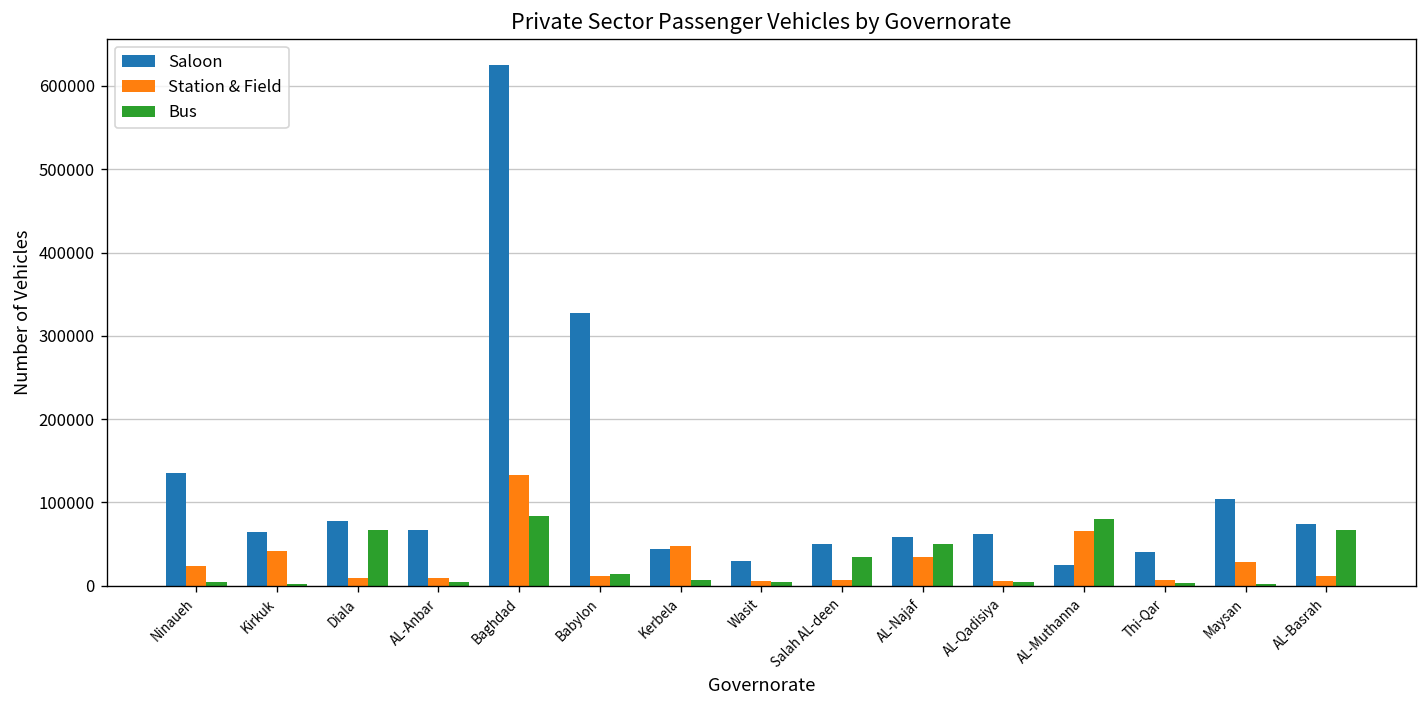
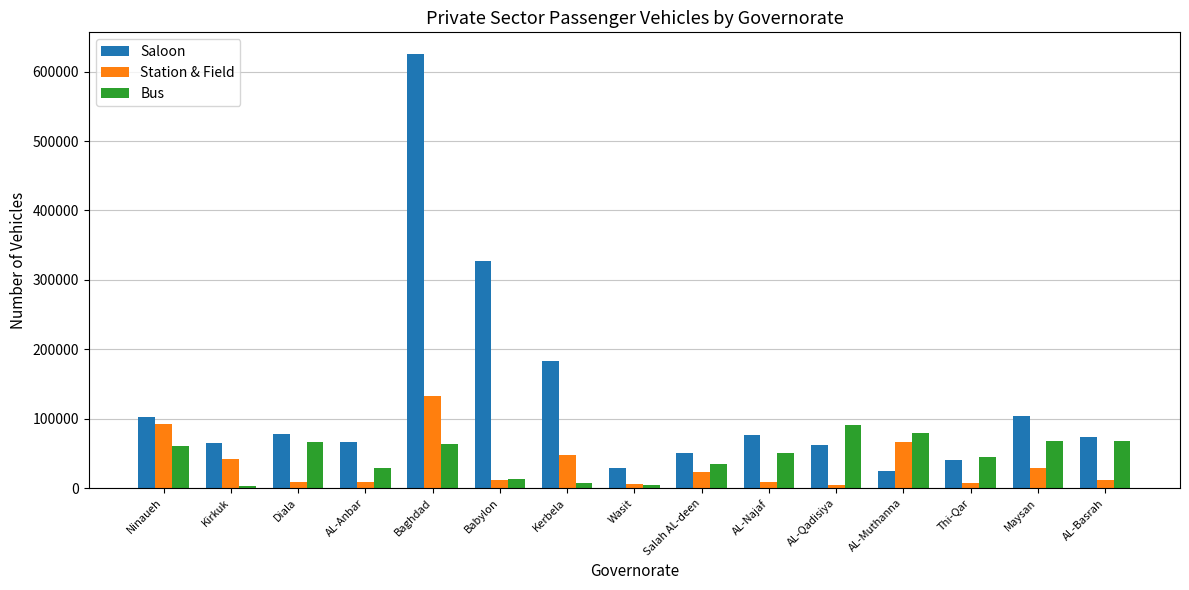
  {
    "Saloon": {
-     "Ninaueh": 140000,
+     "Ninaueh": 100000,
      "Kirkuk": 60000,
      "Diala": 80000,
      "AL-Anbar": 70000,
      "Baghdad": 630000,
      "Babylon": 330000,
-     "Kerbela": 40000,
+     "Kerbela": 180000,
      "Wasit": 30000,
      "Salah AL-deen": 50000,
-     "AL-Najaf": 60000,
+     "AL-Najaf": 80000,
      "AL-Qadisiya": 60000,
      "AL-Muthanna": 30000,
      "Thi-Qar": 40000,
      "Maysan": 100000,
      "AL-Basrah": 70000
    },
    "Station & Field": {
-     "Ninaueh": 20000,
+     "Ninaueh": 90000,
      "Kirkuk": 40000,
      "Diala": 10000,
      "AL-Anbar": 10000,
      "Baghdad": 130000,
      "Babylon": 10000,
      "Kerbela": 50000,
      "Wasit": 10000,
-     "Salah AL-deen": 10000,
-     "AL-Najaf": 30000,
+     "Salah AL-deen": 20000,
+     "AL-Najaf": 10000,
      "AL-Qadisiya": 10000,
      "AL-Muthanna": 70000,
      "Thi-Qar": 10000,
      "Maysan": 30000,
      "AL-Basrah": 10000
    },
    "Bus": {
-     "Ninaueh": 0,
+     "Ninaueh": 60000,
      "Diala": 70000,
-     "AL-Anbar": 0,
-     "Baghdad": 80000,
+     "AL-Anbar": 30000,
+     "Baghdad": 60000,
      "Babylon": 10000,
      "Kerbela": 10000,
      "Wasit": 0,
      "Salah AL-deen": 30000,
      "AL-Najaf": 50000,
-     "AL-Qadisiya": 0,
+     "AL-Qadisiya": 90000,
      "AL-Muthanna": 80000,
-     "Thi-Qar": 0,
-     "Maysan": 0,
+     "Thi-Qar": 50000,
+     "Maysan": 70000,
      "AL-Basrah": 70000
    }
  }
